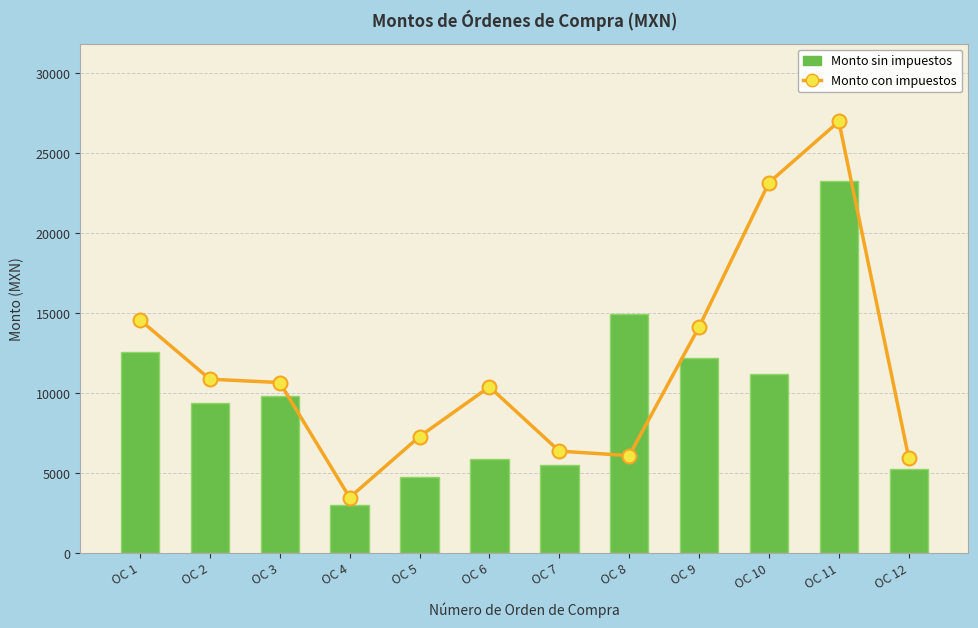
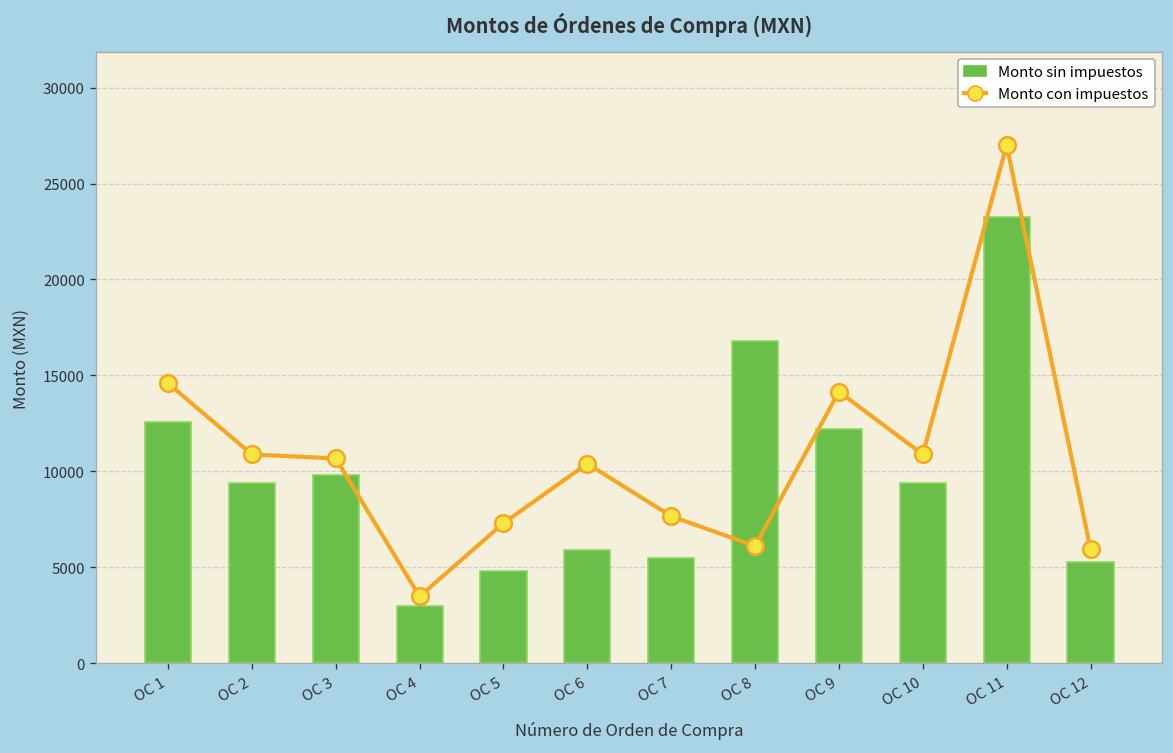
  {
    "Monto con impuestos": {
      "OC 1": 14600,
      "OC 2": 10900,
      "OC 3": 10700,
      "OC 4": 3500,
      "OC 5": 7300,
      "OC 6": 10400,
-     "OC 7": 6400,
+     "OC 7": 7700,
      "OC 8": 6100,
      "OC 9": 14200,
-     "OC 10": 23200,
+     "OC 10": 10900,
      "OC 11": 27000,
      "OC 12": 6000
    },
    "Monto sin impuestos": {
      "OC 1": 12600,
      "OC 2": 9400,
      "OC 3": 9800,
      "OC 4": 3000,
      "OC 5": 4800,
      "OC 6": 5900,
      "OC 7": 5500,
-     "OC 8": 14900,
+     "OC 8": 16800,
      "OC 9": 12200,
-     "OC 10": 11200,
+     "OC 10": 9400,
      "OC 11": 23300,
      "OC 12": 5300
    }
  }
